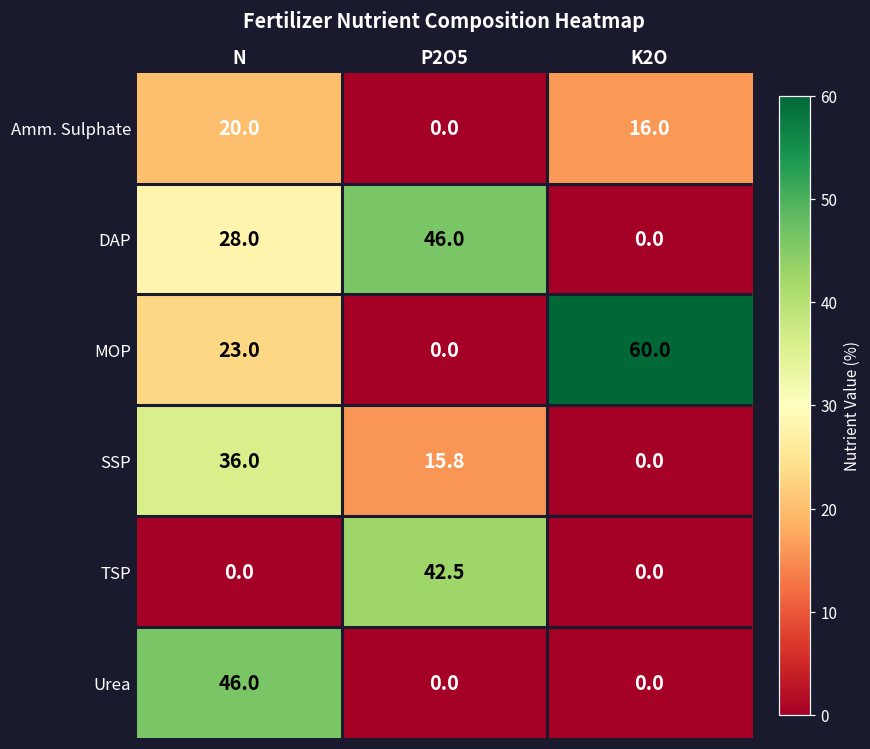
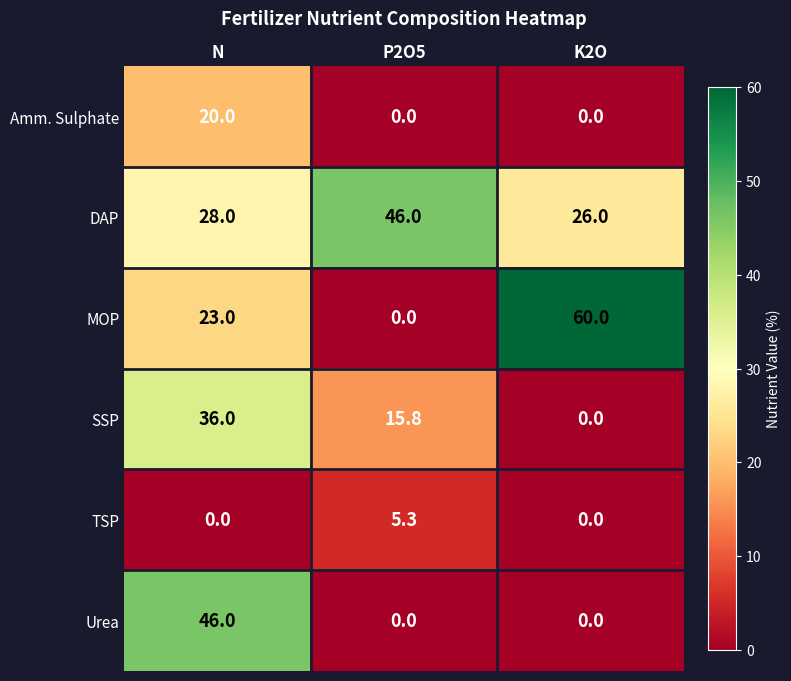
  {
    "Amm. Sulphate": {
      "N": 20.0,
      "P2O5": 0.0,
-     "K2O": 16.0
+     "K2O": 0.0
    },
    "DAP": {
      "N": 28.0,
      "P2O5": 46.0,
-     "K2O": 0.0
+     "K2O": 26.0
    },
    "MOP": {
      "N": 23.0,
      "P2O5": 0.0,
      "K2O": 60.0
    },
    "SSP": {
      "N": 36.0,
      "P2O5": 15.8,
      "K2O": 0.0
    },
    "TSP": {
      "N": 0.0,
-     "P2O5": 42.5,
+     "P2O5": 5.3,
      "K2O": 0.0
    },
    "Urea": {
      "N": 46.0,
      "P2O5": 0.0,
      "K2O": 0.0
    }
  }
